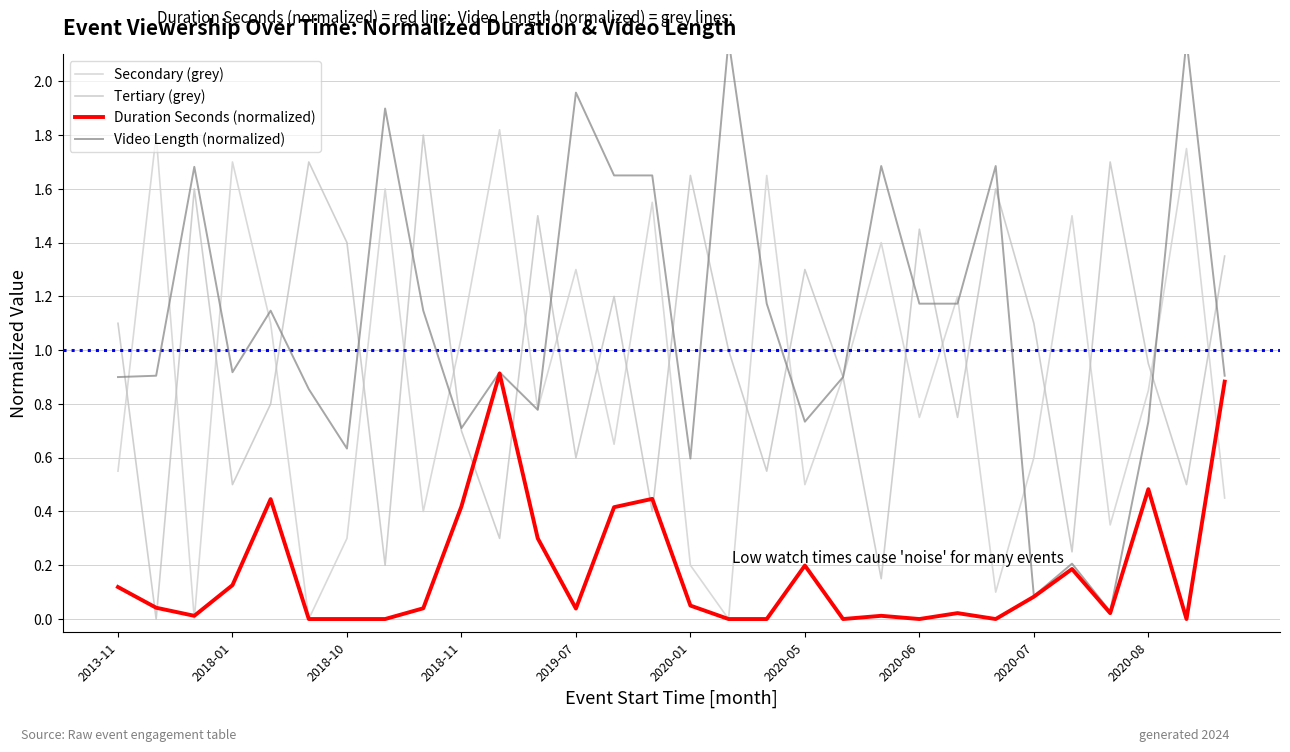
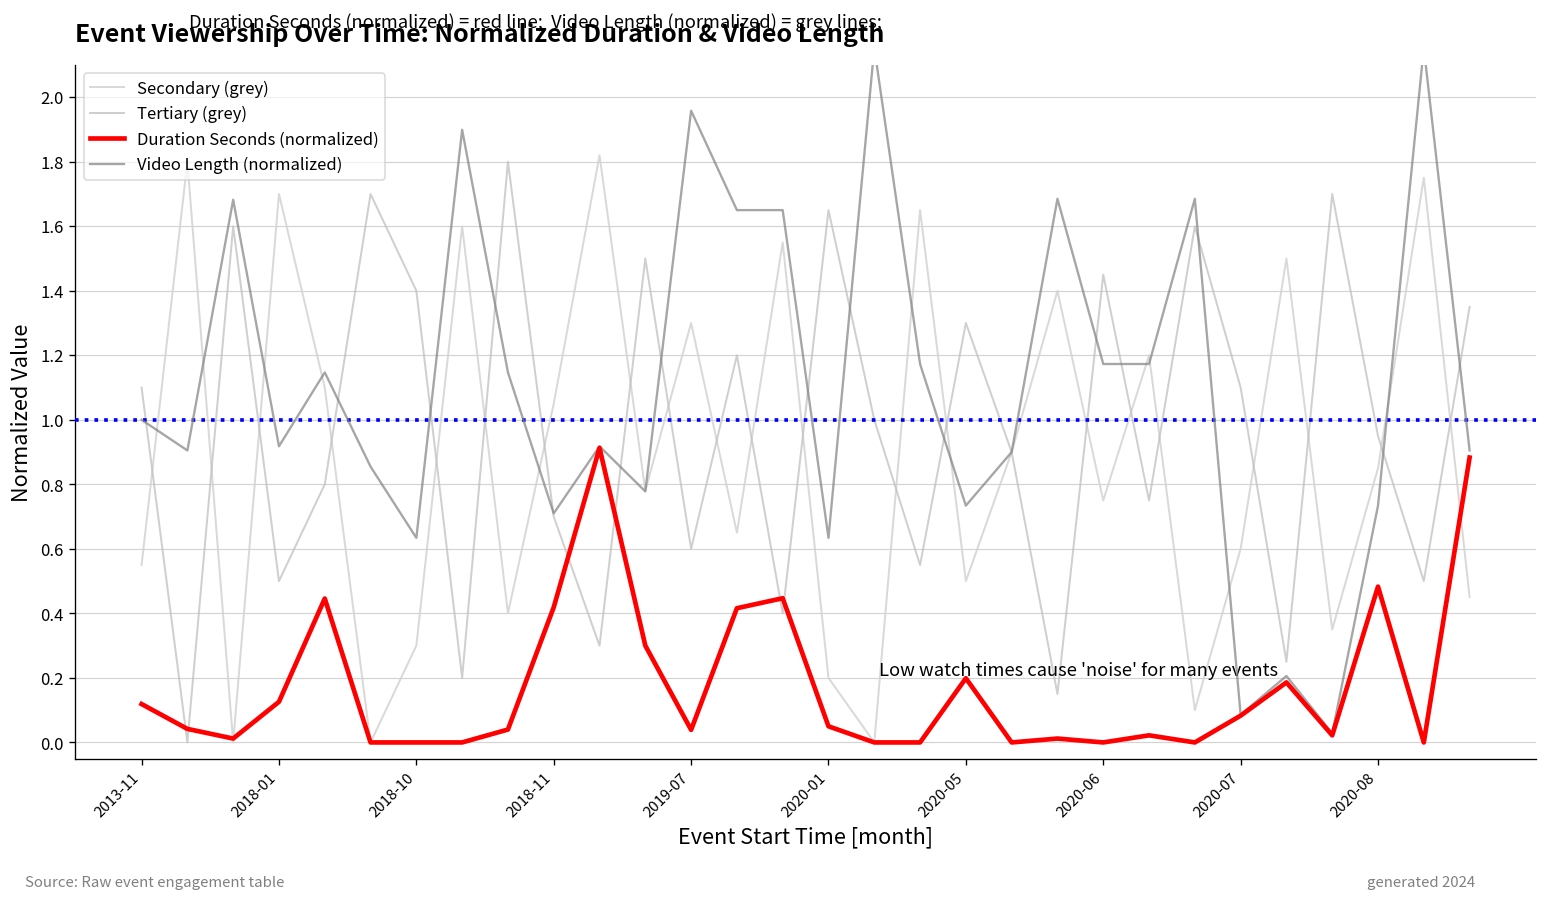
  {
    "Duration Seconds (normalized)": {
      "2013-11": 0.12,
      "2019-07": 0.04,
      "2020-01": 0.05
    },
    "Video Length (normalized)": {
-     "2013-11": 0.9,
+     "2013-11": 1.0,
      "2019-07": 1.96,
-     "2020-01": 0.60
+     "2020-01": 0.63
    }
  }
